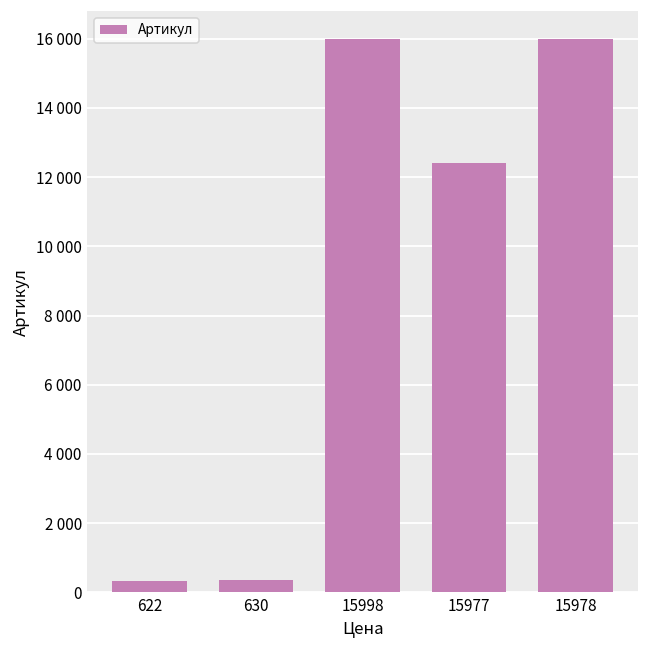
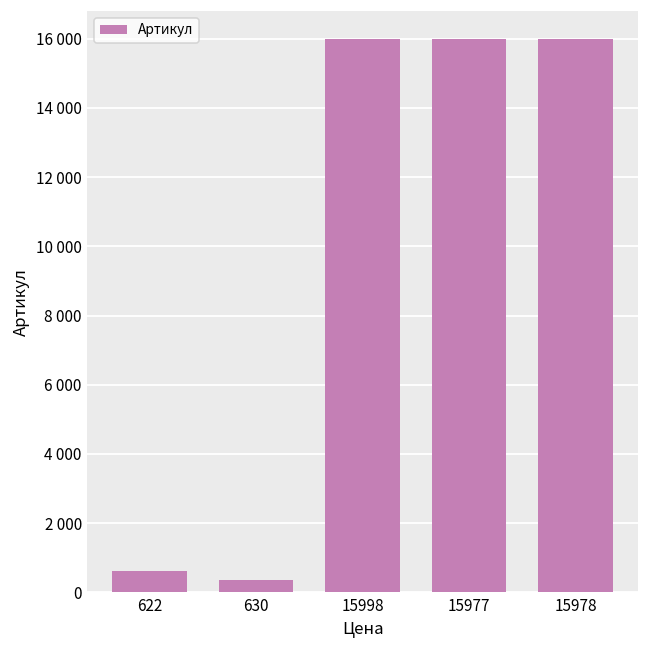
  {
-   "622": 300,
+   "622": 600,
    "630": 300,
    "15998": 16000,
-   "15977": 12400,
+   "15977": 16000,
    "15978": 16000
  }
